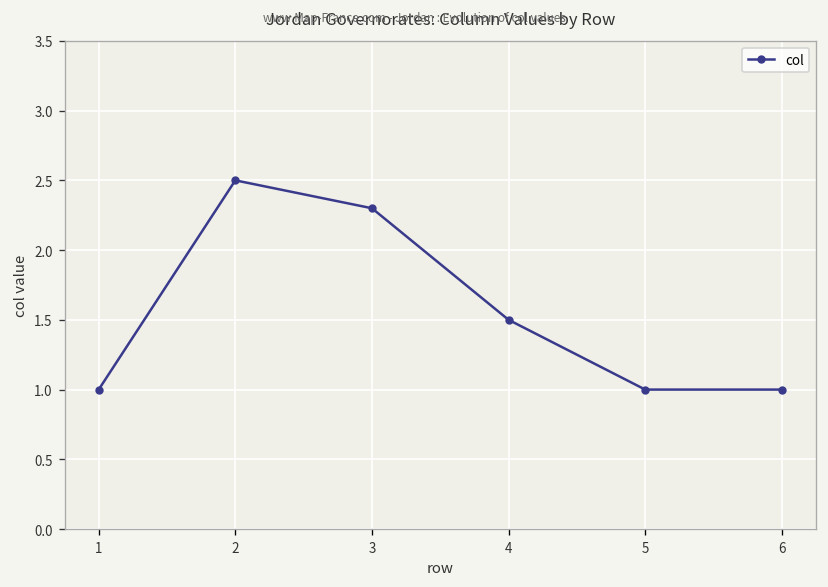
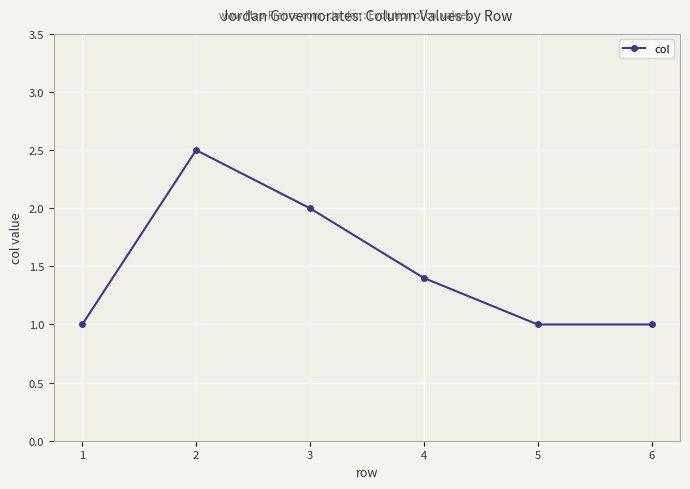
  {
    "1": 1.0,
    "2": 2.5,
-   "3": 2.3,
-   "4": 1.5,
+   "3": 2.0,
+   "4": 1.4,
    "5": 1.0,
    "6": 1.0
  }
